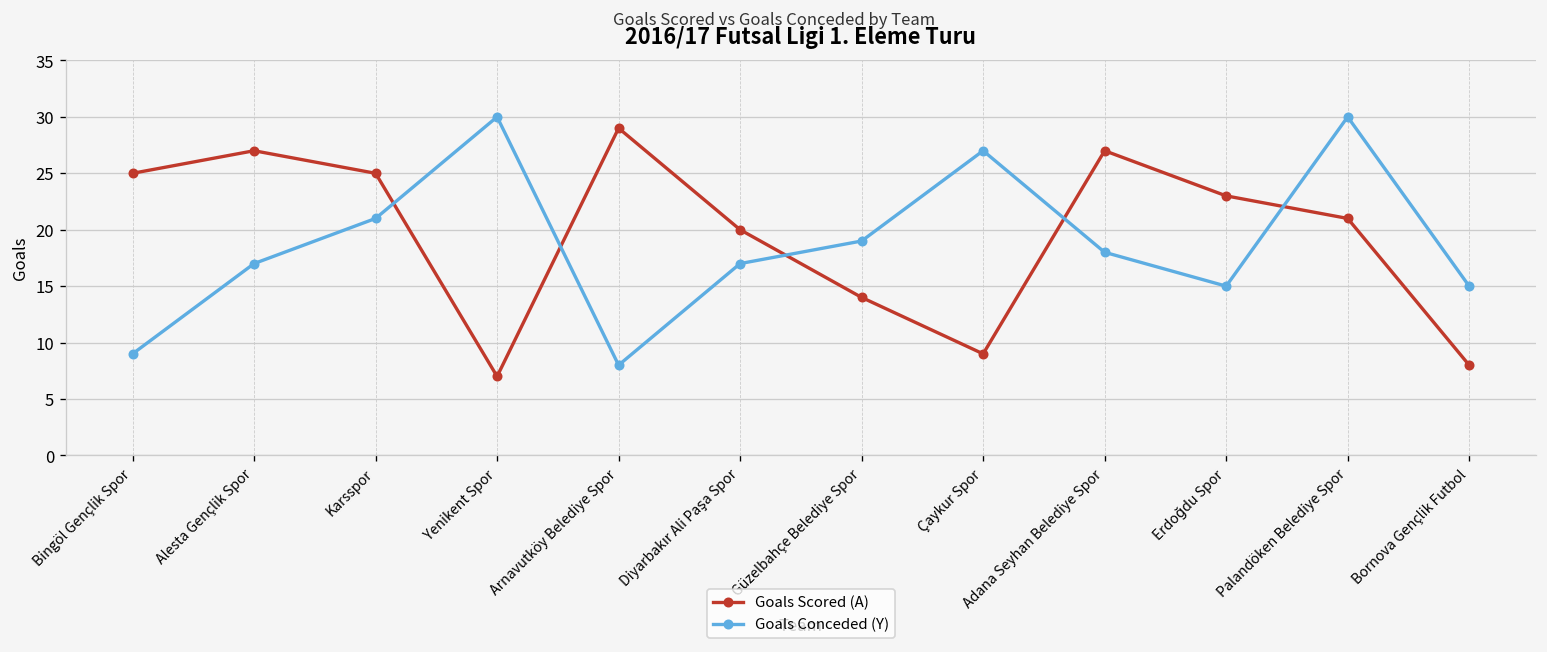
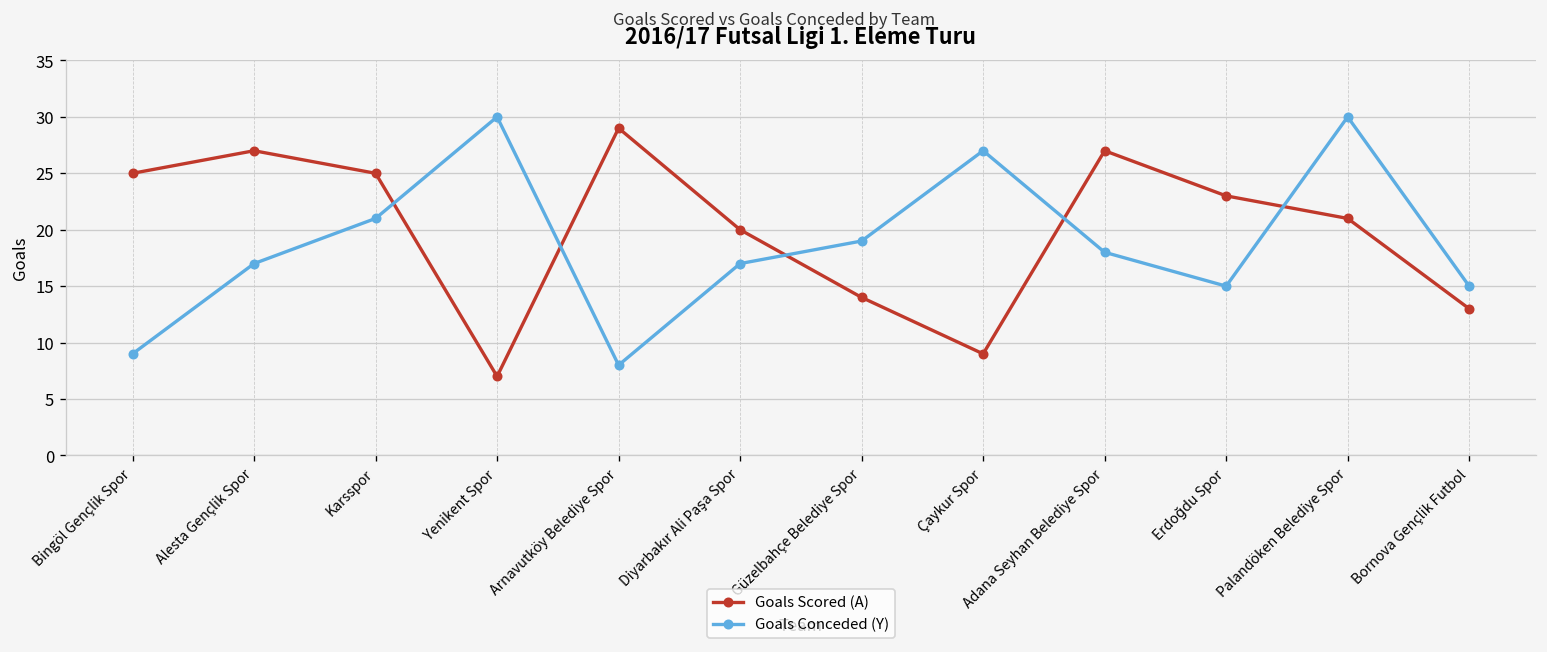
  {
    "Goals Scored (A)": {
      "Bingöl Gençlik Spor": 25,
      "Alesta Gençlik Spor": 27,
      "Karsspor": 25,
      "Yenikent Spor": 7,
      "Arnavutköy Belediye Spor": 29,
      "Diyarbakır Ali Paşa Spor": 20,
      "Güzelbahçe Belediye Spor": 14,
      "Çaykur Spor": 9,
      "Adana Seyhan Belediye Spor": 27,
      "Erdoğdu Spor": 23,
      "Palandöken Belediye Spor": 21,
-     "Bornova Gençlik Futbol": 8
+     "Bornova Gençlik Futbol": 13
    },
    "Goals Conceded (Y)": {
      "Bingöl Gençlik Spor": 9,
      "Alesta Gençlik Spor": 17,
      "Karsspor": 21,
      "Yenikent Spor": 30,
      "Arnavutköy Belediye Spor": 8,
      "Diyarbakır Ali Paşa Spor": 17,
      "Güzelbahçe Belediye Spor": 19,
      "Çaykur Spor": 27,
      "Adana Seyhan Belediye Spor": 18,
      "Erdoğdu Spor": 15,
      "Palandöken Belediye Spor": 30,
      "Bornova Gençlik Futbol": 15
    }
  }
